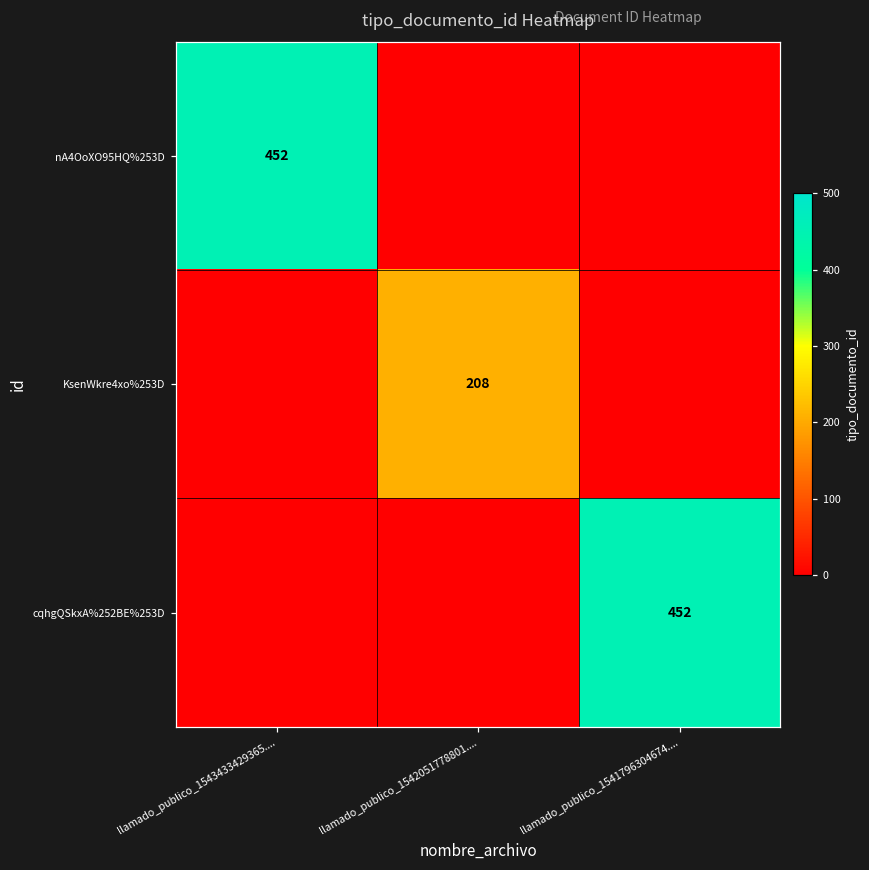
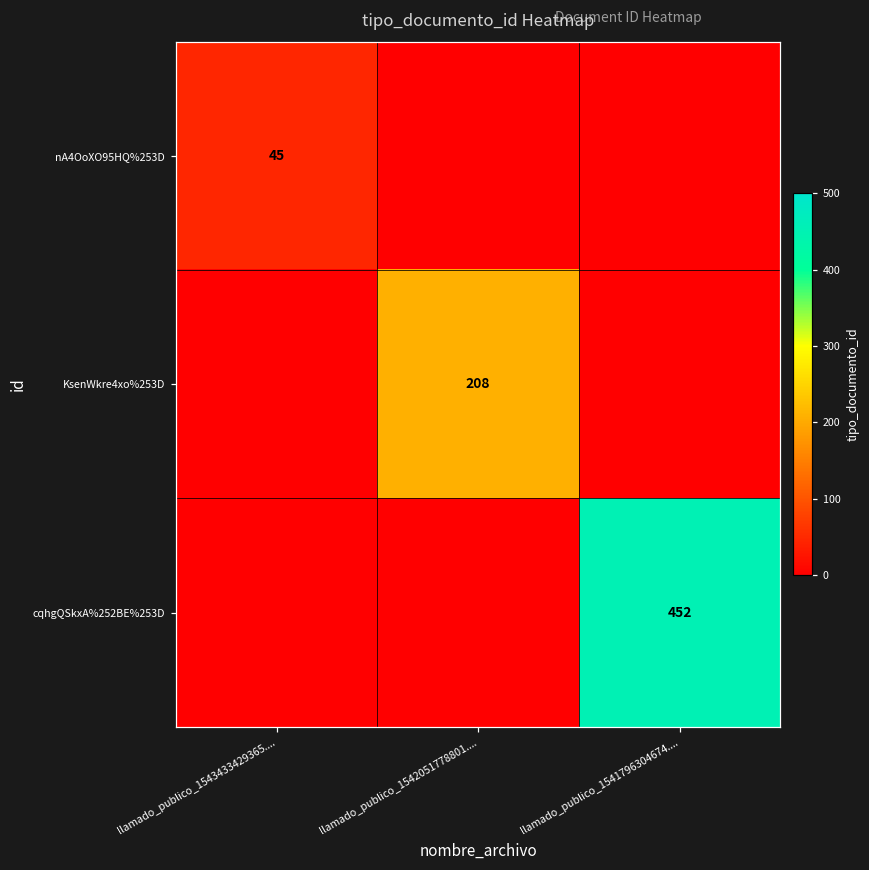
  {
    "nA4OoXO95HQ%253D": {
-     "llamado_publico_1543433429365....": 452
+     "llamado_publico_1543433429365....": 45
    },
    "KsenWkre4xo%253D": {
      "llamado_publico_1542051778801....": 208
    },
    "cqhgQSkxA%252BE%253D": {
      "llamado_publico_1541796304674....": 452
    }
  }
